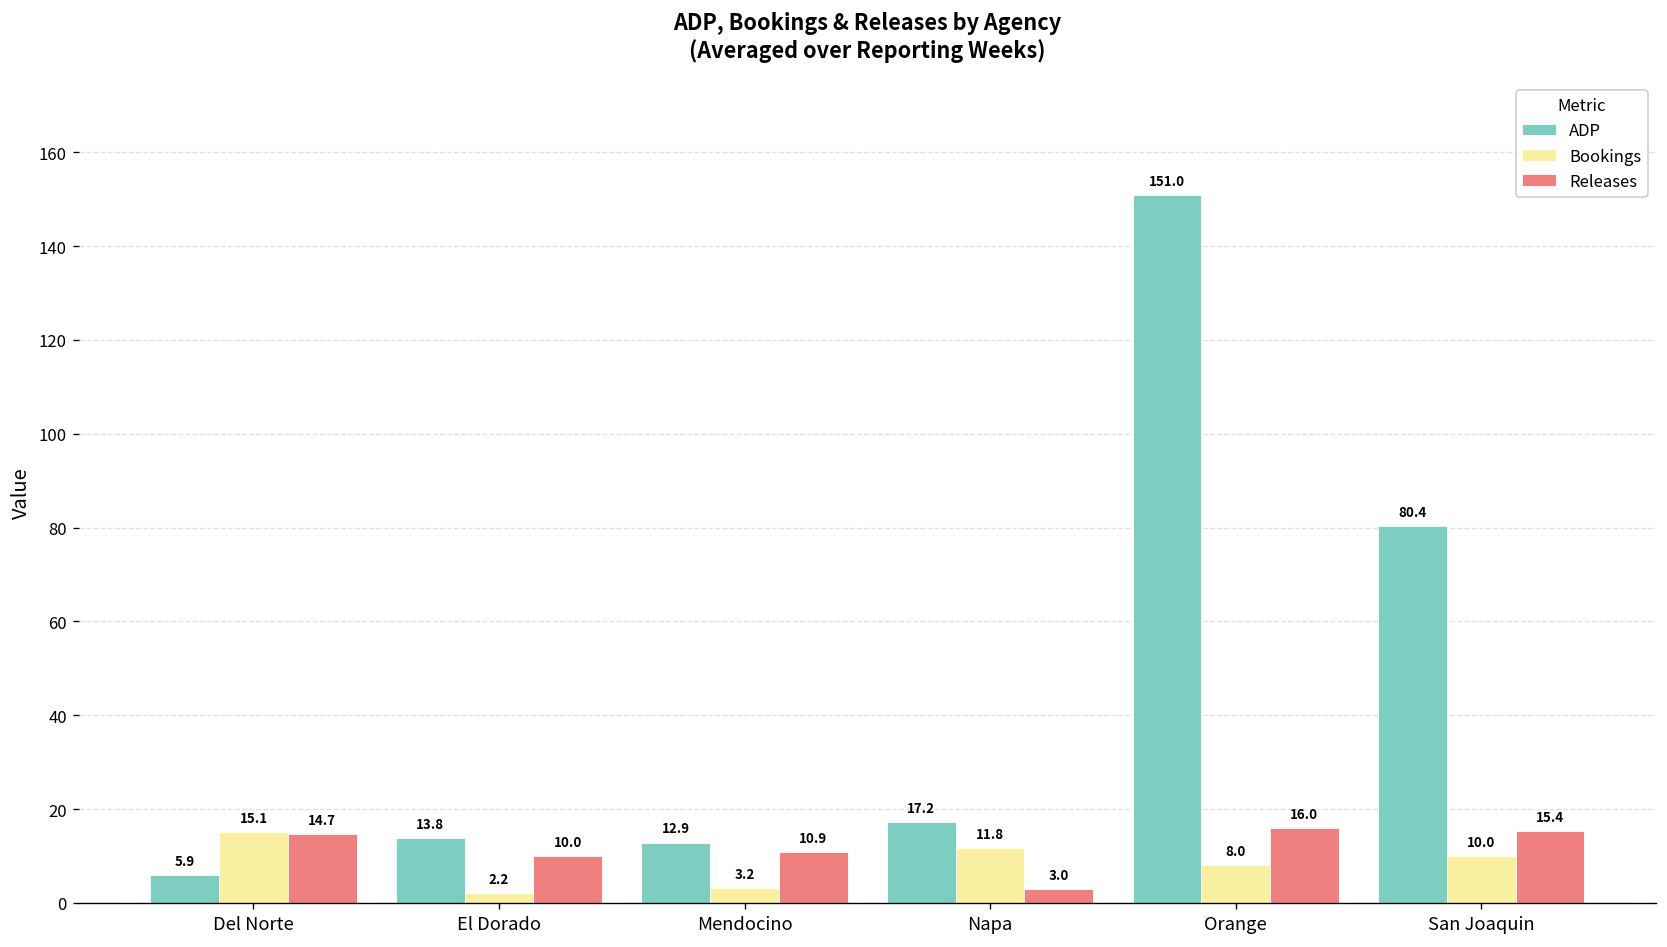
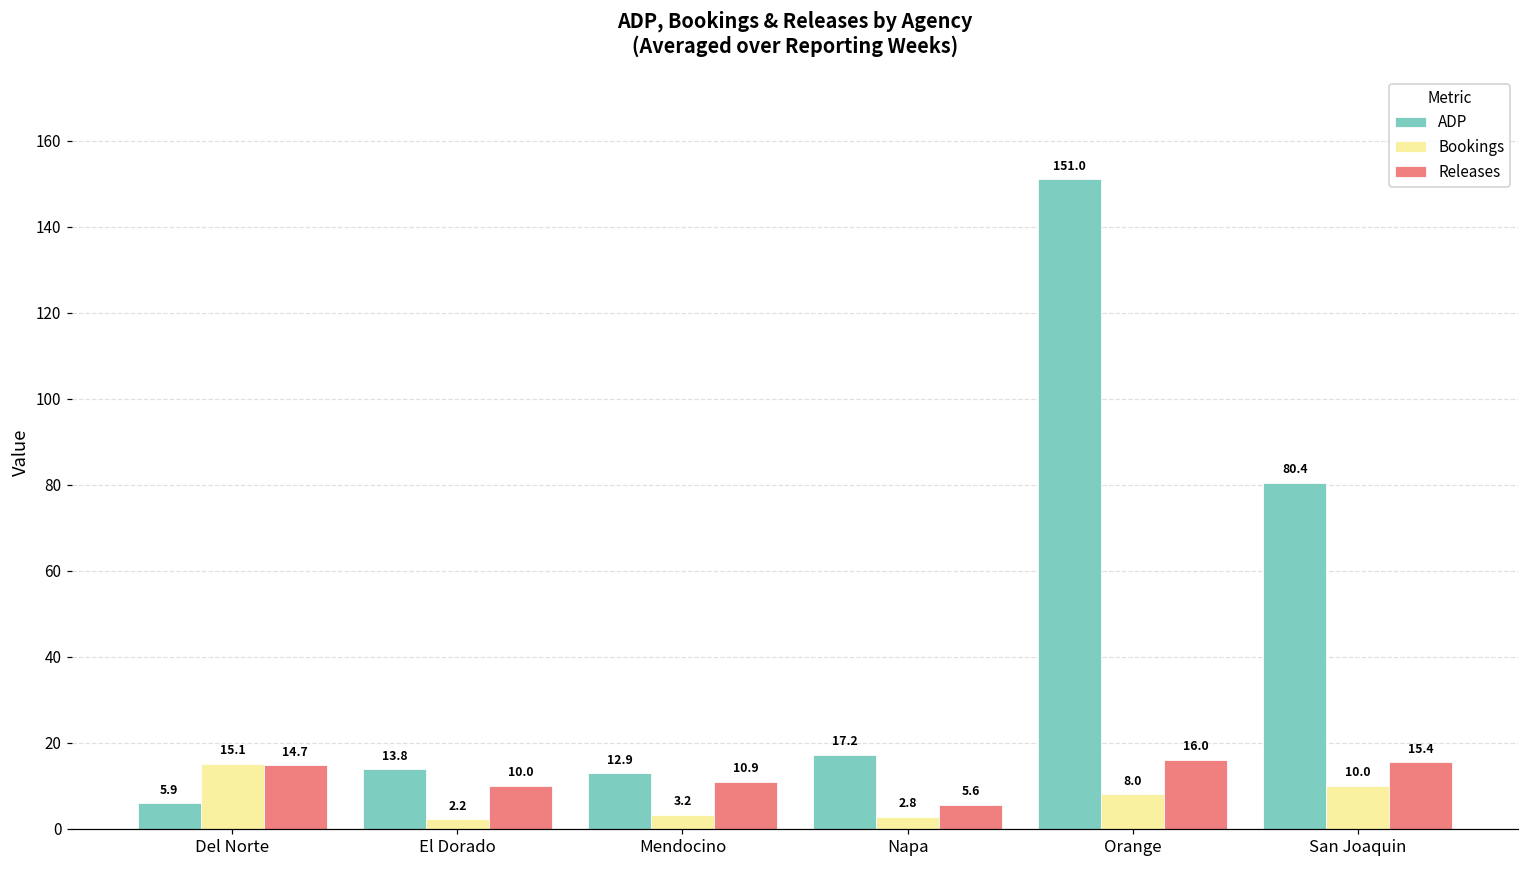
  {
    "ADP": {
      "Del Norte": 5.9,
      "El Dorado": 13.8,
      "Mendocino": 12.9,
      "Napa": 17.2,
      "Orange": 151.0,
      "San Joaquin": 80.4
    },
    "Bookings": {
      "Del Norte": 15.1,
      "El Dorado": 2.2,
      "Mendocino": 3.2,
-     "Napa": 11.8,
+     "Napa": 2.8,
      "Orange": 8.0,
      "San Joaquin": 10.0
    },
    "Releases": {
      "Del Norte": 14.7,
      "El Dorado": 10.0,
      "Mendocino": 10.9,
-     "Napa": 3.0,
+     "Napa": 5.6,
      "Orange": 16.0,
      "San Joaquin": 15.4
    }
  }
